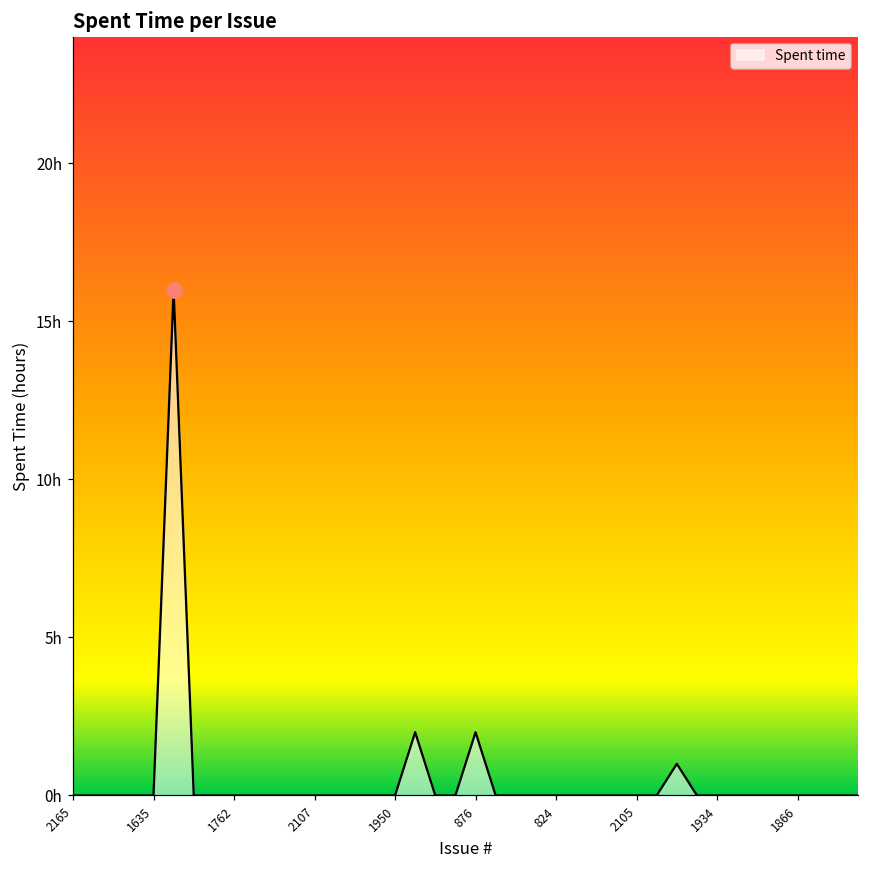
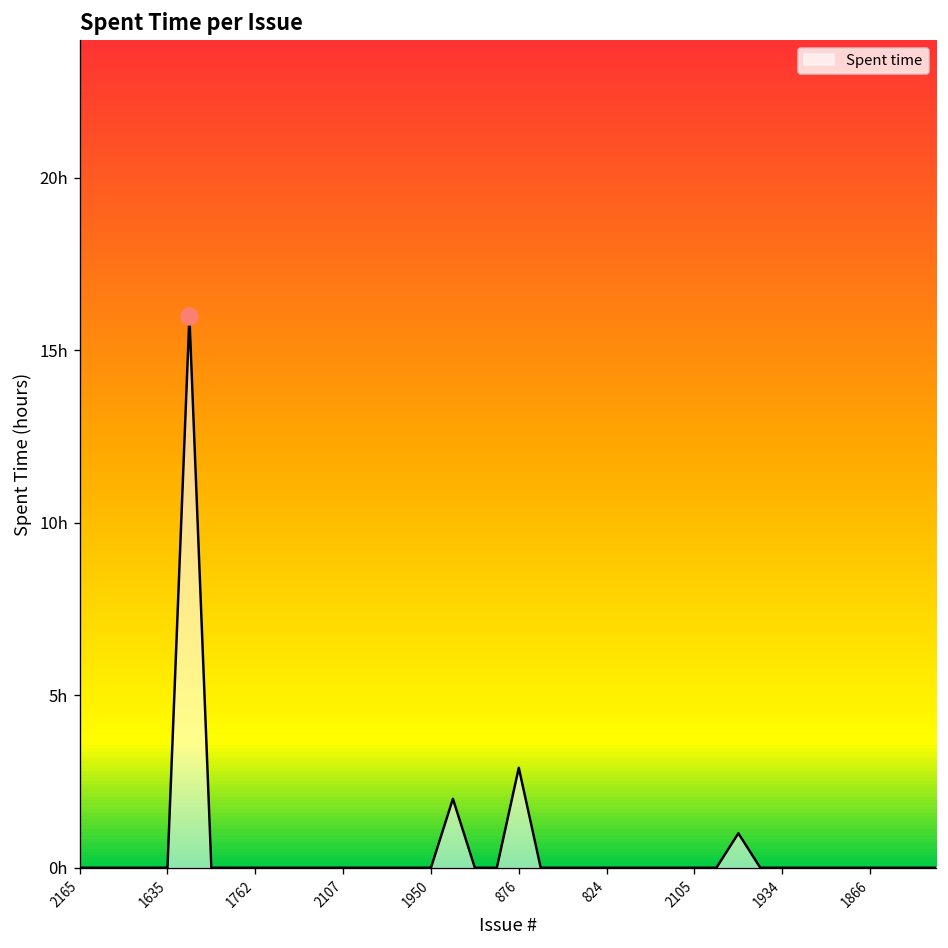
  {
    "Spent time": {
      "2165": "0.0h",
      "1635": "0.0h",
      "1762": "0.0h",
      "2107": "0.0h",
      "1950": "0.0h",
-     "876": "2.0h",
+     "876": "2.9h",
      "824": "0.0h",
      "2105": "0.0h",
      "1934": "0.0h",
      "1866": "0.0h"
    }
  }
